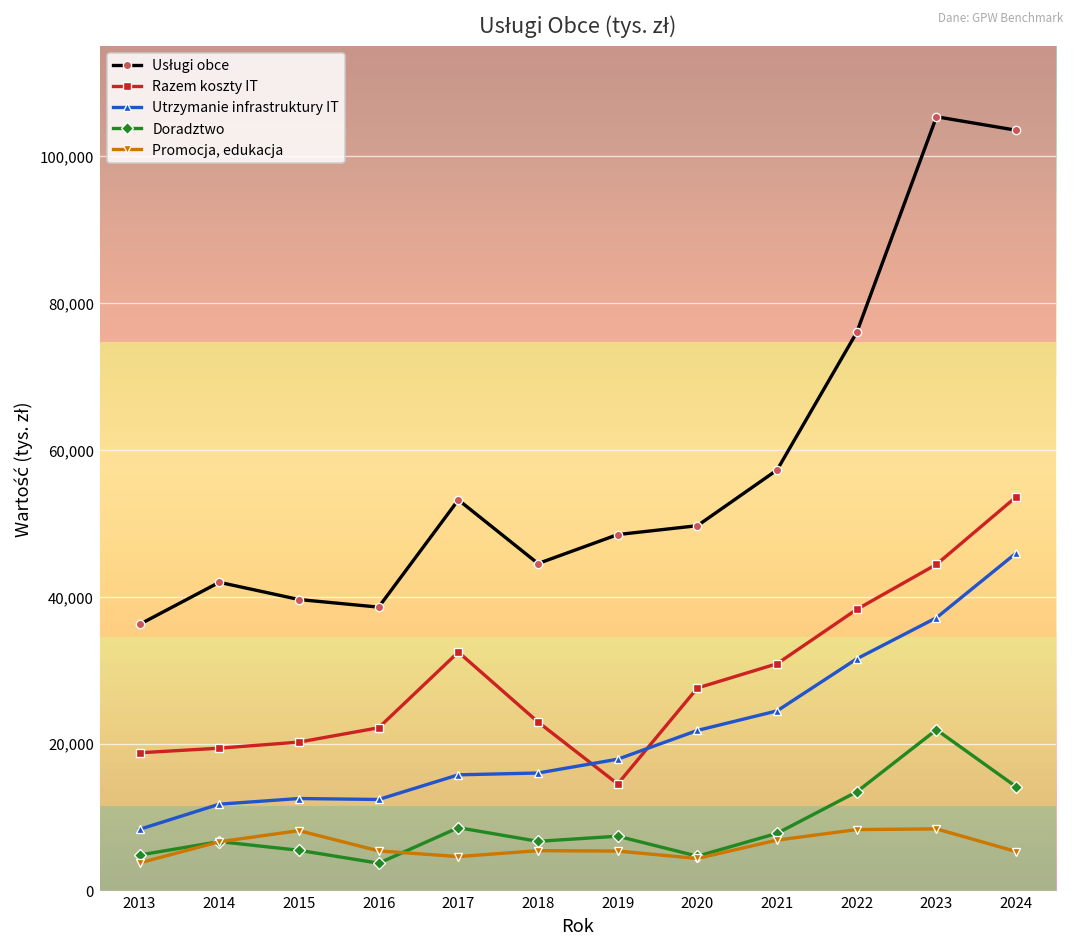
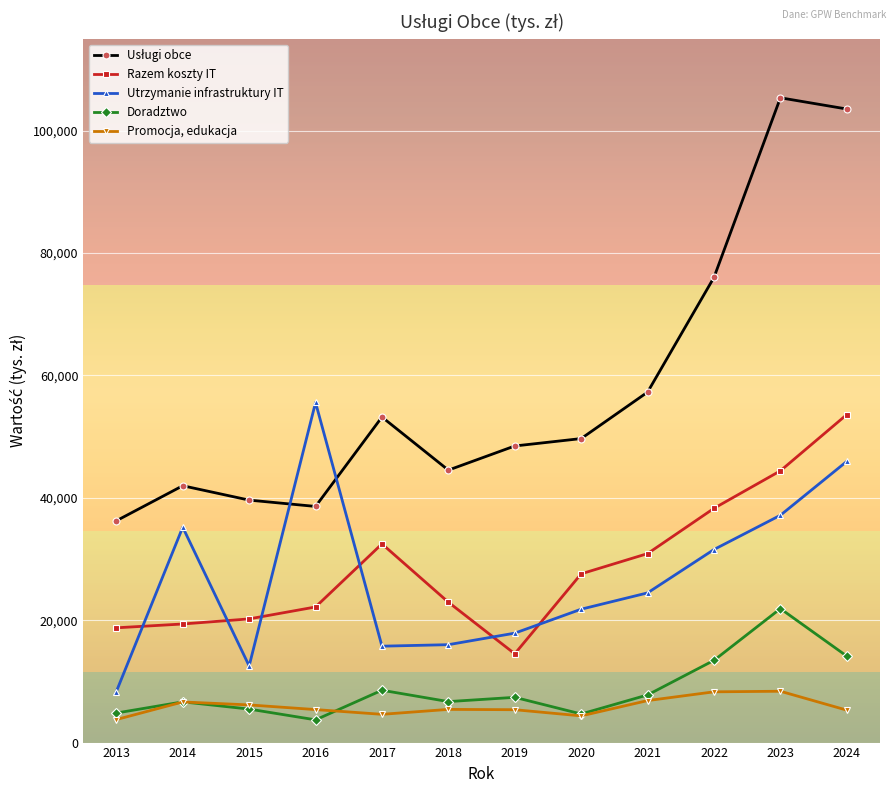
  {
    "Usługi obce": {
      "2013": "36,000",
      "2014": "42,000",
      "2015": "40,000",
      "2016": "39,000",
      "2017": "53,000",
      "2018": "45,000",
      "2019": "48,000",
      "2020": "50,000",
      "2021": "57,000",
      "2022": "76,000",
      "2023": "105,000",
      "2024": "104,000"
    },
    "Razem koszty IT": {
      "2013": "19,000",
      "2014": "19,000",
      "2015": "20,000",
      "2016": "22,000",
      "2017": "32,000",
      "2018": "23,000",
      "2019": "15,000",
      "2020": "28,000",
      "2021": "31,000",
      "2022": "38,000",
      "2023": "44,000",
      "2024": "54,000"
    },
    "Utrzymanie infrastruktury IT": {
      "2013": "8,000",
-     "2014": "12,000",
+     "2014": "35,000",
      "2015": "13,000",
-     "2016": "12,000",
+     "2016": "56,000",
      "2017": "16,000",
      "2018": "16,000",
      "2019": "18,000",
      "2020": "22,000",
      "2021": "24,000",
      "2022": "32,000",
      "2023": "37,000",
      "2024": "46,000"
    },
    "Doradztwo": {
      "2013": "5,000",
      "2015": "5,000",
      "2016": "4,000",
      "2017": "9,000",
      "2018": "7,000",
      "2019": "7,000",
      "2021": "8,000",
      "2022": "13,000",
      "2023": "22,000",
      "2024": "14,000"
    },
    "Promocja, edukacja": {
      "2013": "4,000",
-     "2015": "8,000",
+     "2015": "6,000",
      "2016": "5,000",
      "2017": "5,000",
      "2018": "5,000",
      "2019": "5,000",
      "2021": "7,000",
      "2022": "8,000",
      "2023": "8,000",
      "2024": "5,000"
    }
  }
